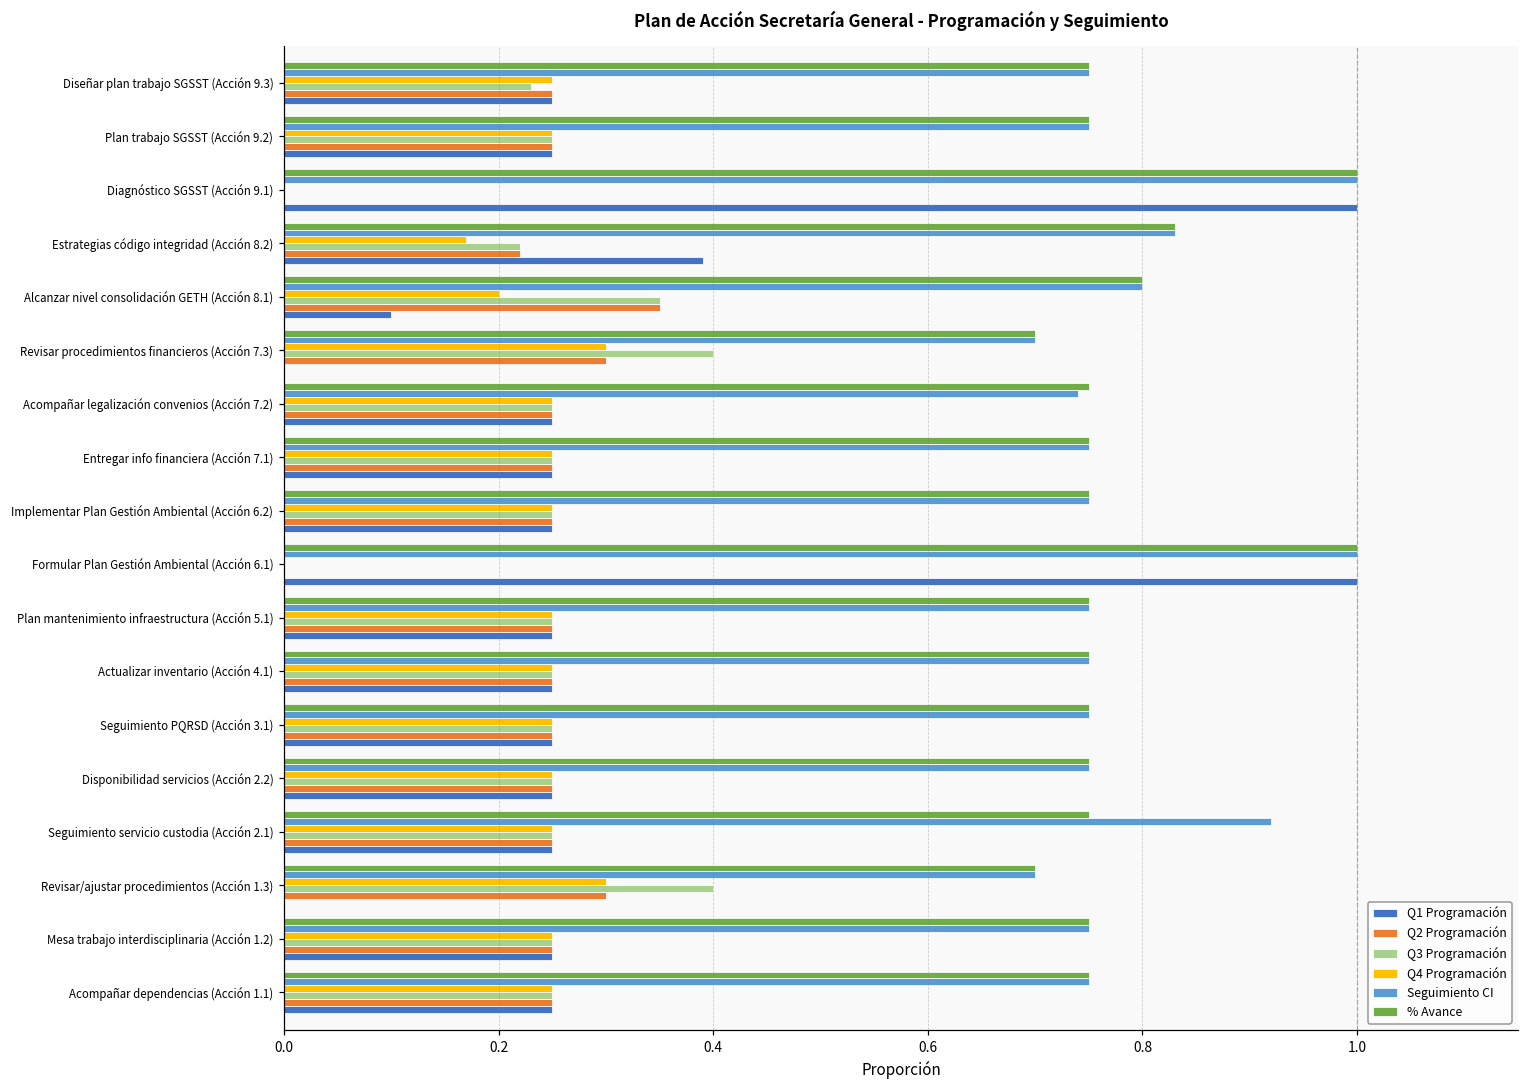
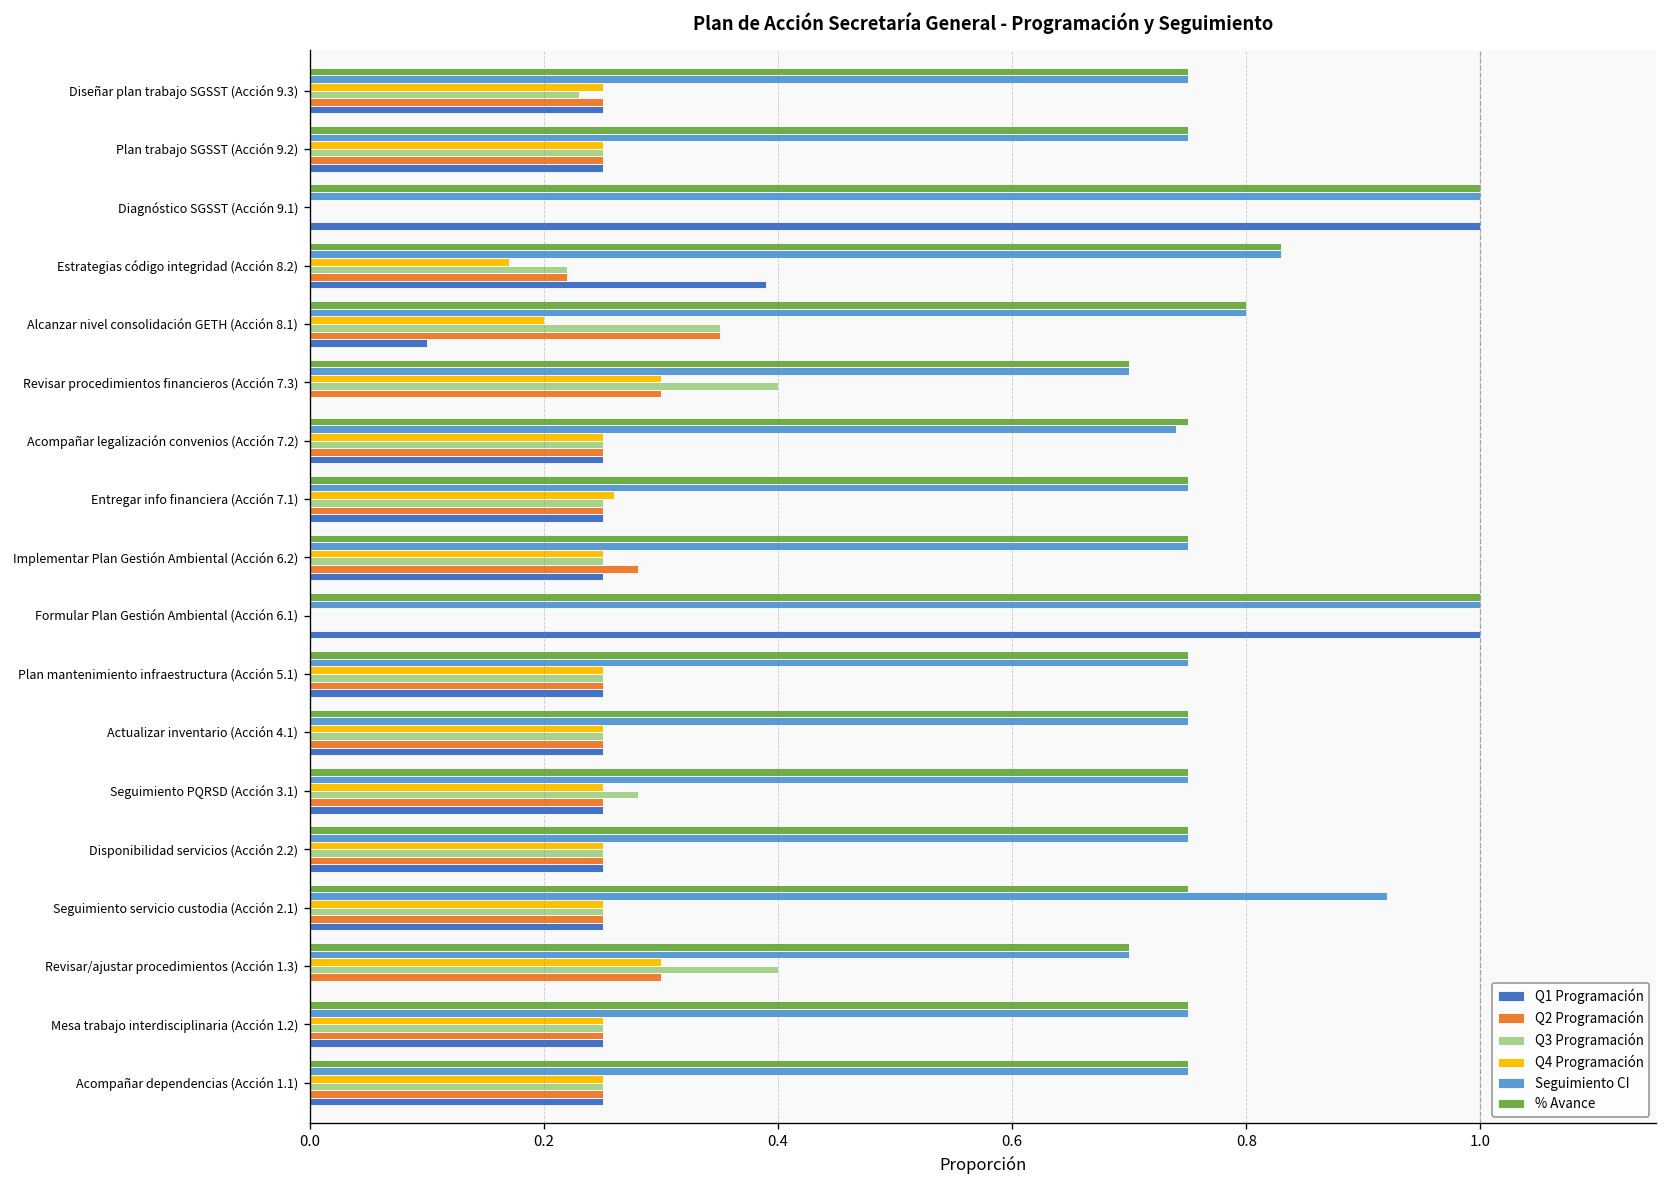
  {
    "Q2 Programación": {
      "Diseñar plan trabajo SGSST (Acción 9.3)": 0.25,
      "Plan trabajo SGSST (Acción 9.2)": 0.25,
      "Diagnóstico SGSST (Acción 9.1)": 0.00,
      "Estrategias código integridad (Acción 8.2)": 0.22,
      "Alcanzar nivel consolidación GETH (Acción 8.1)": 0.35,
      "Revisar procedimientos financieros (Acción 7.3)": 0.30,
      "Acompañar legalización convenios (Acción 7.2)": 0.25,
      "Entregar info financiera (Acción 7.1)": 0.25,
-     "Implementar Plan Gestión Ambiental (Acción 6.2)": 0.25,
+     "Implementar Plan Gestión Ambiental (Acción 6.2)": 0.28,
      "Formular Plan Gestión Ambiental (Acción 6.1)": 0.00,
      "Plan mantenimiento infraestructura (Acción 5.1)": 0.25,
      "Actualizar inventario (Acción 4.1)": 0.25,
      "Seguimiento PQRSD (Acción 3.1)": 0.25,
      "Disponibilidad servicios (Acción 2.2)": 0.25,
      "Seguimiento servicio custodia (Acción 2.1)": 0.25,
      "Revisar/ajustar procedimientos (Acción 1.3)": 0.30,
      "Mesa trabajo interdisciplinaria (Acción 1.2)": 0.25,
      "Acompañar dependencias (Acción 1.1)": 0.25
    },
    "Q3 Programación": {
      "Diseñar plan trabajo SGSST (Acción 9.3)": 0.23,
      "Plan trabajo SGSST (Acción 9.2)": 0.25,
      "Diagnóstico SGSST (Acción 9.1)": 0.00,
      "Estrategias código integridad (Acción 8.2)": 0.22,
      "Alcanzar nivel consolidación GETH (Acción 8.1)": 0.35,
      "Revisar procedimientos financieros (Acción 7.3)": 0.40,
      "Acompañar legalización convenios (Acción 7.2)": 0.25,
      "Entregar info financiera (Acción 7.1)": 0.25,
      "Implementar Plan Gestión Ambiental (Acción 6.2)": 0.25,
      "Formular Plan Gestión Ambiental (Acción 6.1)": 0.00,
      "Plan mantenimiento infraestructura (Acción 5.1)": 0.25,
      "Actualizar inventario (Acción 4.1)": 0.25,
-     "Seguimiento PQRSD (Acción 3.1)": 0.25,
+     "Seguimiento PQRSD (Acción 3.1)": 0.28,
      "Disponibilidad servicios (Acción 2.2)": 0.25,
      "Seguimiento servicio custodia (Acción 2.1)": 0.25,
      "Revisar/ajustar procedimientos (Acción 1.3)": 0.40,
      "Mesa trabajo interdisciplinaria (Acción 1.2)": 0.25,
      "Acompañar dependencias (Acción 1.1)": 0.25
    },
    "Q4 Programación": {
      "Diseñar plan trabajo SGSST (Acción 9.3)": 0.25,
      "Plan trabajo SGSST (Acción 9.2)": 0.25,
      "Diagnóstico SGSST (Acción 9.1)": 0.00,
      "Estrategias código integridad (Acción 8.2)": 0.17,
      "Alcanzar nivel consolidación GETH (Acción 8.1)": 0.20,
      "Revisar procedimientos financieros (Acción 7.3)": 0.30,
      "Acompañar legalización convenios (Acción 7.2)": 0.25,
-     "Entregar info financiera (Acción 7.1)": 0.25,
+     "Entregar info financiera (Acción 7.1)": 0.26,
      "Implementar Plan Gestión Ambiental (Acción 6.2)": 0.25,
      "Formular Plan Gestión Ambiental (Acción 6.1)": 0.00,
      "Plan mantenimiento infraestructura (Acción 5.1)": 0.25,
      "Actualizar inventario (Acción 4.1)": 0.25,
      "Seguimiento PQRSD (Acción 3.1)": 0.25,
      "Disponibilidad servicios (Acción 2.2)": 0.25,
      "Seguimiento servicio custodia (Acción 2.1)": 0.25,
      "Revisar/ajustar procedimientos (Acción 1.3)": 0.30,
      "Mesa trabajo interdisciplinaria (Acción 1.2)": 0.25,
      "Acompañar dependencias (Acción 1.1)": 0.25
    },
    "% Avance": {
      "Diseñar plan trabajo SGSST (Acción 9.3)": 0.75,
      "Plan trabajo SGSST (Acción 9.2)": 0.75,
      "Diagnóstico SGSST (Acción 9.1)": 1.00,
      "Estrategias código integridad (Acción 8.2)": 0.83,
      "Alcanzar nivel consolidación GETH (Acción 8.1)": 0.80,
      "Revisar procedimientos financieros (Acción 7.3)": 0.70,
      "Acompañar legalización convenios (Acción 7.2)": 0.75,
      "Entregar info financiera (Acción 7.1)": 0.75,
      "Implementar Plan Gestión Ambiental (Acción 6.2)": 0.75,
      "Formular Plan Gestión Ambiental (Acción 6.1)": 1.00,
      "Plan mantenimiento infraestructura (Acción 5.1)": 0.75,
      "Actualizar inventario (Acción 4.1)": 0.75,
      "Seguimiento PQRSD (Acción 3.1)": 0.75,
      "Disponibilidad servicios (Acción 2.2)": 0.75,
      "Seguimiento servicio custodia (Acción 2.1)": 0.75,
      "Revisar/ajustar procedimientos (Acción 1.3)": 0.70,
      "Mesa trabajo interdisciplinaria (Acción 1.2)": 0.75,
      "Acompañar dependencias (Acción 1.1)": 0.75
    }
  }
